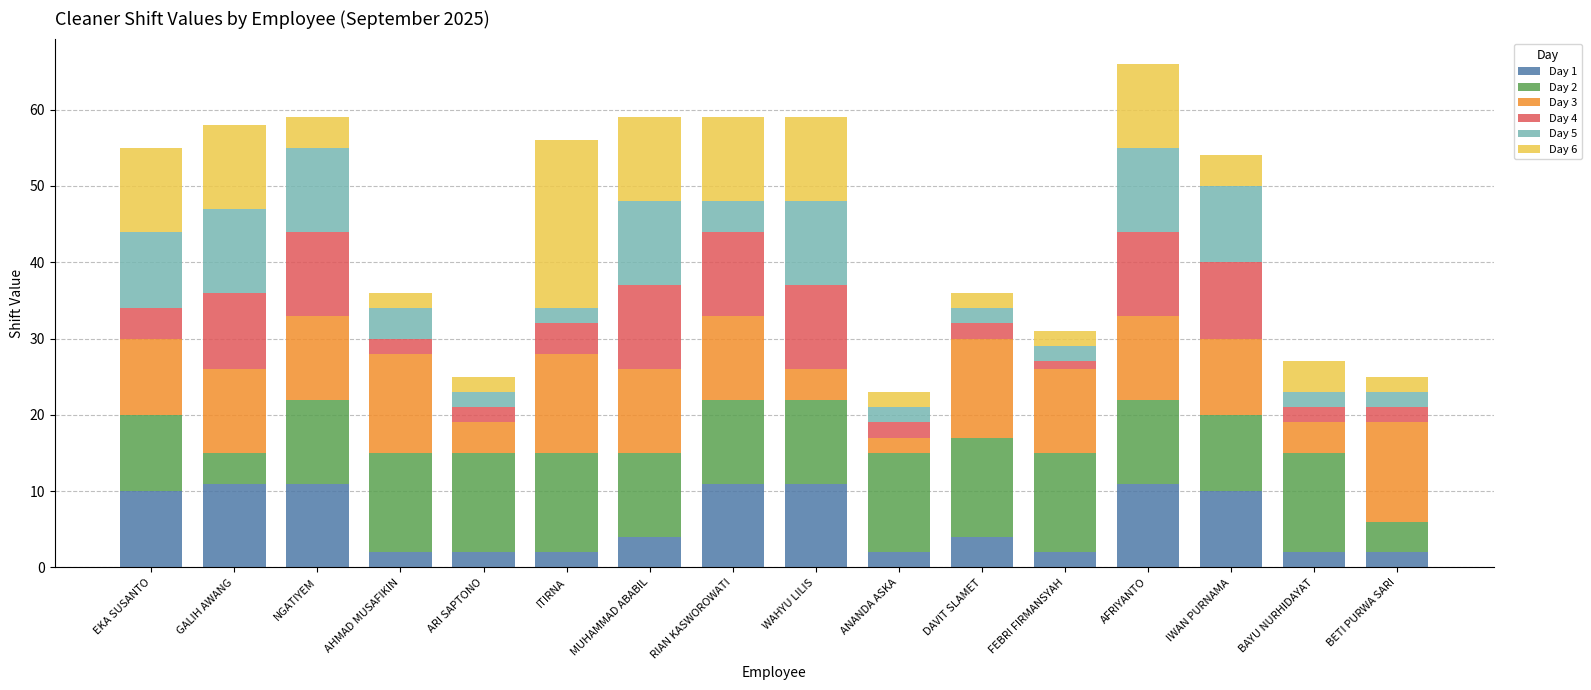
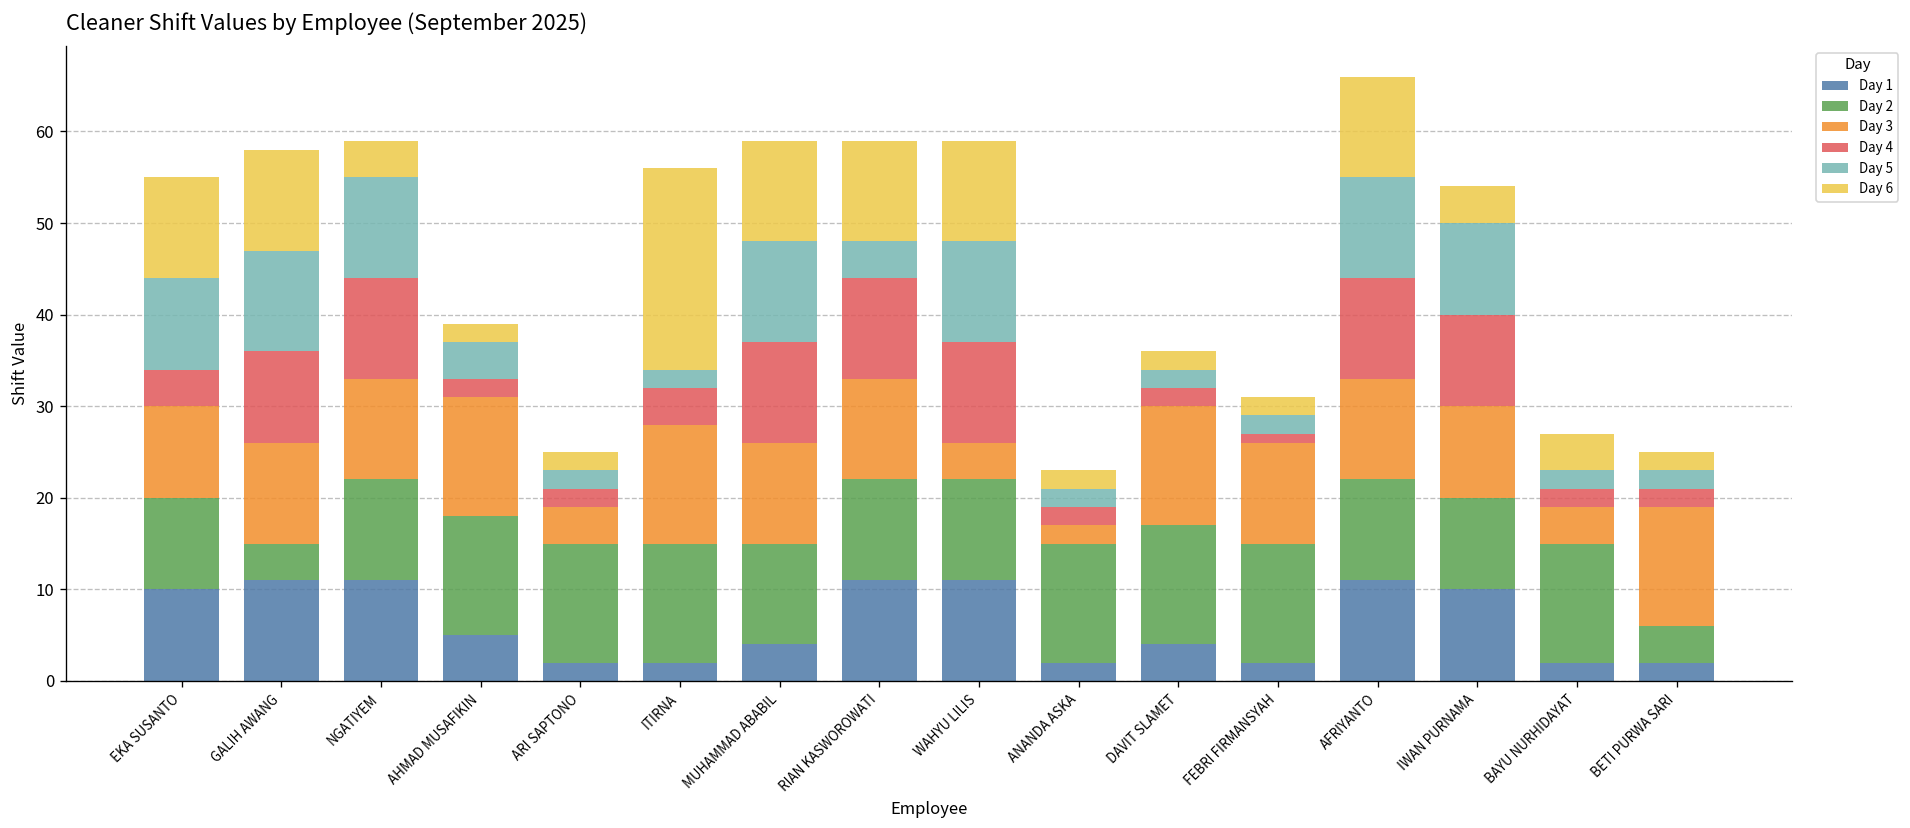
  {
    "Day 1": {
      "EKA SUSANTO": 10,
      "GALIH AWANG": 11,
      "NGATIYEM": 11,
-     "AHMAD MUSAFIKIN": 2,
+     "AHMAD MUSAFIKIN": 5,
      "ARI SAPTONO": 2,
      "ITIRNA": 2,
      "MUHAMMAD ABABIL": 4,
      "RIAN KASWOROWATI": 11,
      "WAHYU LILIS": 11,
      "ANANDA ASKA": 2,
      "DAVIT SLAMET": 4,
      "FEBRI FIRMANSYAH": 2,
      "AFRIYANTO": 11,
      "IWAN PURNAMA": 10,
      "BAYU NURHIDAYAT": 2,
      "BETI PURWA SARI": 2
    },
    "Day 2": {
      "EKA SUSANTO": 10,
      "GALIH AWANG": 4,
      "NGATIYEM": 11,
      "AHMAD MUSAFIKIN": 13,
      "ARI SAPTONO": 13,
      "ITIRNA": 13,
      "MUHAMMAD ABABIL": 11,
      "RIAN KASWOROWATI": 11,
      "WAHYU LILIS": 11,
      "ANANDA ASKA": 13,
      "DAVIT SLAMET": 13,
      "FEBRI FIRMANSYAH": 13,
      "AFRIYANTO": 11,
      "IWAN PURNAMA": 10,
      "BAYU NURHIDAYAT": 13,
      "BETI PURWA SARI": 4
    },
    "Day 3": {
      "EKA SUSANTO": 10,
      "GALIH AWANG": 11,
      "NGATIYEM": 11,
      "AHMAD MUSAFIKIN": 13,
      "ARI SAPTONO": 4,
      "ITIRNA": 13,
      "MUHAMMAD ABABIL": 11,
      "RIAN KASWOROWATI": 11,
      "WAHYU LILIS": 4,
      "ANANDA ASKA": 2,
      "DAVIT SLAMET": 13,
      "FEBRI FIRMANSYAH": 11,
      "AFRIYANTO": 11,
      "IWAN PURNAMA": 10,
      "BAYU NURHIDAYAT": 4,
      "BETI PURWA SARI": 13
    },
    "Day 4": {
      "EKA SUSANTO": 4,
      "GALIH AWANG": 10,
      "NGATIYEM": 11,
      "AHMAD MUSAFIKIN": 2,
      "ARI SAPTONO": 2,
      "ITIRNA": 4,
      "MUHAMMAD ABABIL": 11,
      "RIAN KASWOROWATI": 11,
      "WAHYU LILIS": 11,
      "ANANDA ASKA": 2,
      "DAVIT SLAMET": 2,
      "FEBRI FIRMANSYAH": 1,
      "AFRIYANTO": 11,
      "IWAN PURNAMA": 10,
      "BAYU NURHIDAYAT": 2,
      "BETI PURWA SARI": 2
    },
    "Day 5": {
      "EKA SUSANTO": 10,
      "GALIH AWANG": 11,
      "NGATIYEM": 11,
      "AHMAD MUSAFIKIN": 4,
      "ARI SAPTONO": 2,
      "ITIRNA": 2,
      "MUHAMMAD ABABIL": 11,
      "RIAN KASWOROWATI": 4,
      "WAHYU LILIS": 11,
      "ANANDA ASKA": 2,
      "DAVIT SLAMET": 2,
      "FEBRI FIRMANSYAH": 2,
      "AFRIYANTO": 11,
      "IWAN PURNAMA": 10,
      "BAYU NURHIDAYAT": 2,
      "BETI PURWA SARI": 2
    },
    "Day 6": {
      "EKA SUSANTO": 11,
      "GALIH AWANG": 11,
      "NGATIYEM": 4,
      "AHMAD MUSAFIKIN": 2,
      "ARI SAPTONO": 2,
      "ITIRNA": 22,
      "MUHAMMAD ABABIL": 11,
      "RIAN KASWOROWATI": 11,
      "WAHYU LILIS": 11,
      "ANANDA ASKA": 2,
      "DAVIT SLAMET": 2,
      "FEBRI FIRMANSYAH": 2,
      "AFRIYANTO": 11,
      "IWAN PURNAMA": 4,
      "BAYU NURHIDAYAT": 4,
      "BETI PURWA SARI": 2
    }
  }
